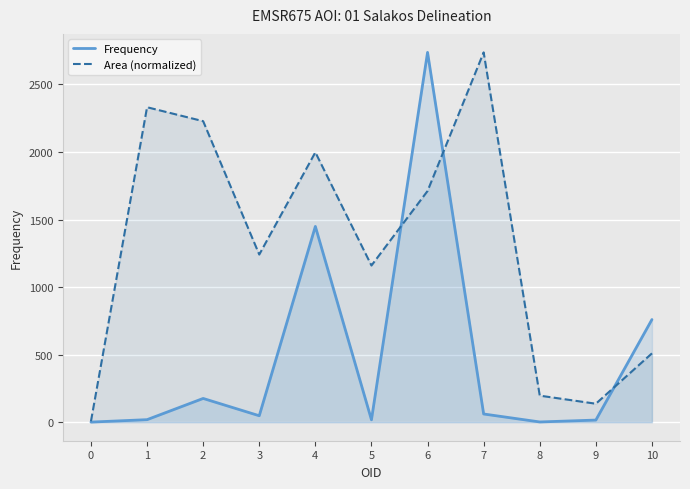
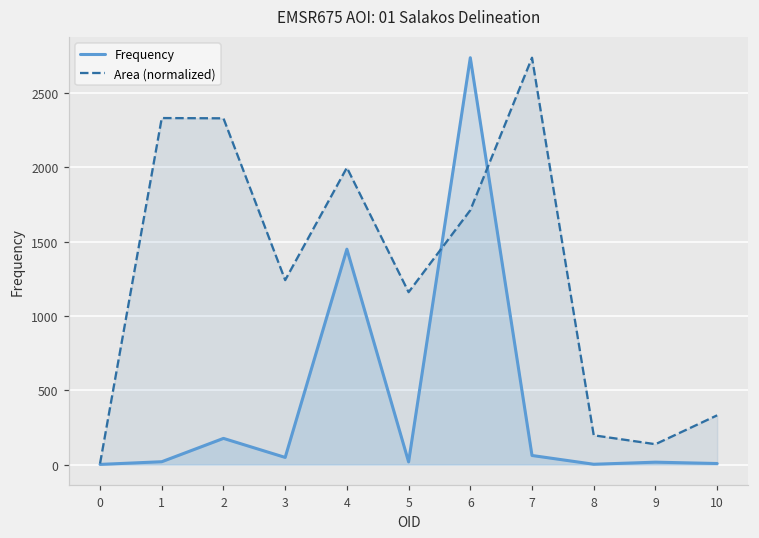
  {
    "Frequency": {
      "1": 20,
      "2": 180,
      "3": 50,
      "4": 1450,
      "5": 20,
      "6": 2740,
      "7": 60,
      "8": 0,
      "9": 20,
-     "10": 760
+     "10": 10
    },
    "Area (normalized)": {
      "1": 2330,
-     "2": 2230,
+     "2": 2330,
      "3": 1240,
      "4": 2000,
      "5": 1160,
      "6": 1710,
      "7": 2740,
      "8": 200,
      "9": 140,
-     "10": 510
+     "10": 330
    }
  }
